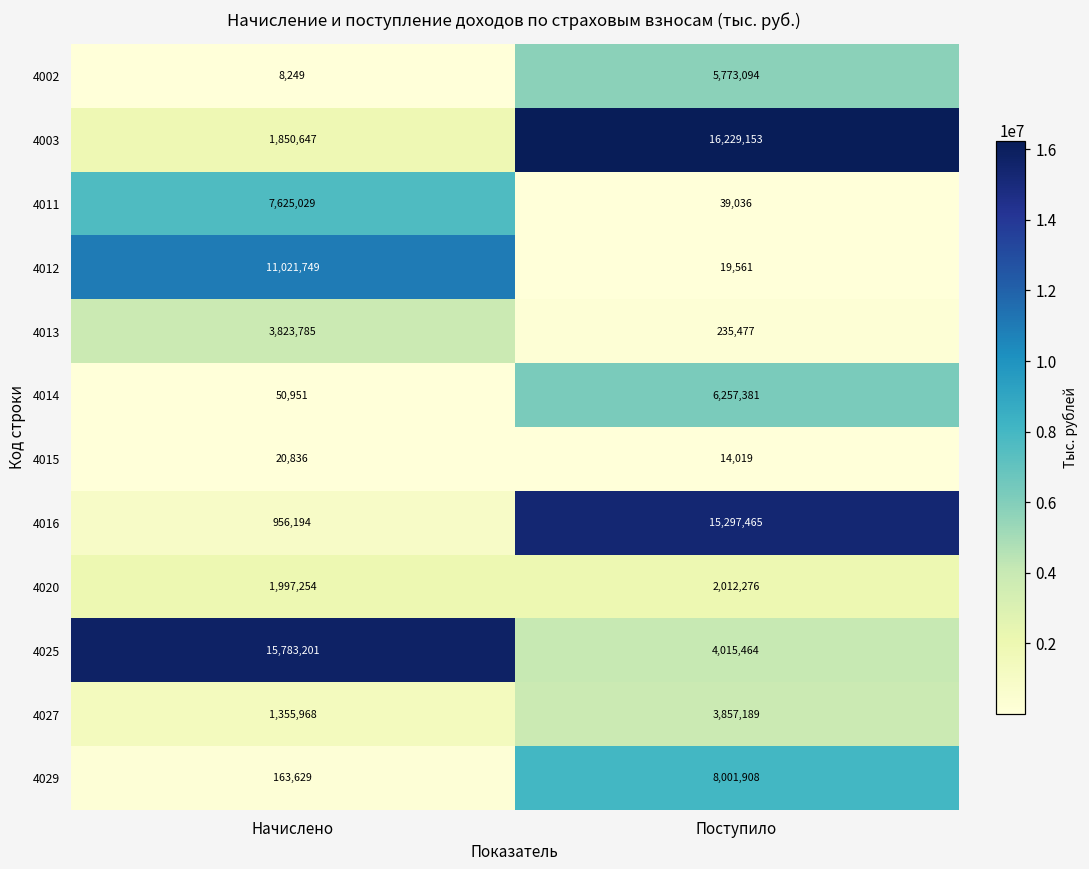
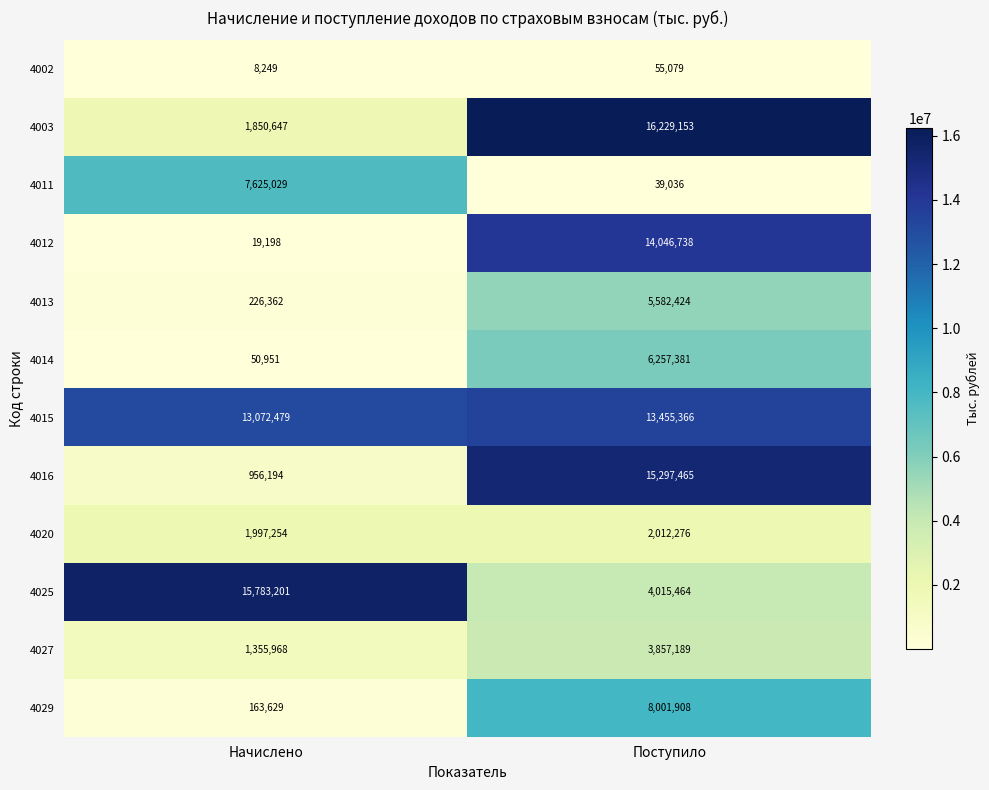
  {
    "4002": {
      "Начислено": "8,249",
-     "Поступило": "5,773,094"
+     "Поступило": "55,079"
    },
    "4003": {
      "Начислено": "1,850,647",
      "Поступило": "16,229,153"
    },
    "4011": {
      "Начислено": "7,625,029",
      "Поступило": "39,036"
    },
    "4012": {
-     "Начислено": "11,021,749",
-     "Поступило": "19,561"
+     "Начислено": "19,198",
+     "Поступило": "14,046,738"
    },
    "4013": {
-     "Начислено": "3,823,785",
-     "Поступило": "235,477"
+     "Начислено": "226,362",
+     "Поступило": "5,582,424"
    },
    "4014": {
      "Начислено": "50,951",
      "Поступило": "6,257,381"
    },
    "4015": {
-     "Начислено": "20,836",
-     "Поступило": "14,019"
+     "Начислено": "13,072,479",
+     "Поступило": "13,455,366"
    },
    "4016": {
      "Начислено": "956,194",
      "Поступило": "15,297,465"
    },
    "4020": {
      "Начислено": "1,997,254",
      "Поступило": "2,012,276"
    },
    "4025": {
      "Начислено": "15,783,201",
      "Поступило": "4,015,464"
    },
    "4027": {
      "Начислено": "1,355,968",
      "Поступило": "3,857,189"
    },
    "4029": {
      "Начислено": "163,629",
      "Поступило": "8,001,908"
    }
  }
